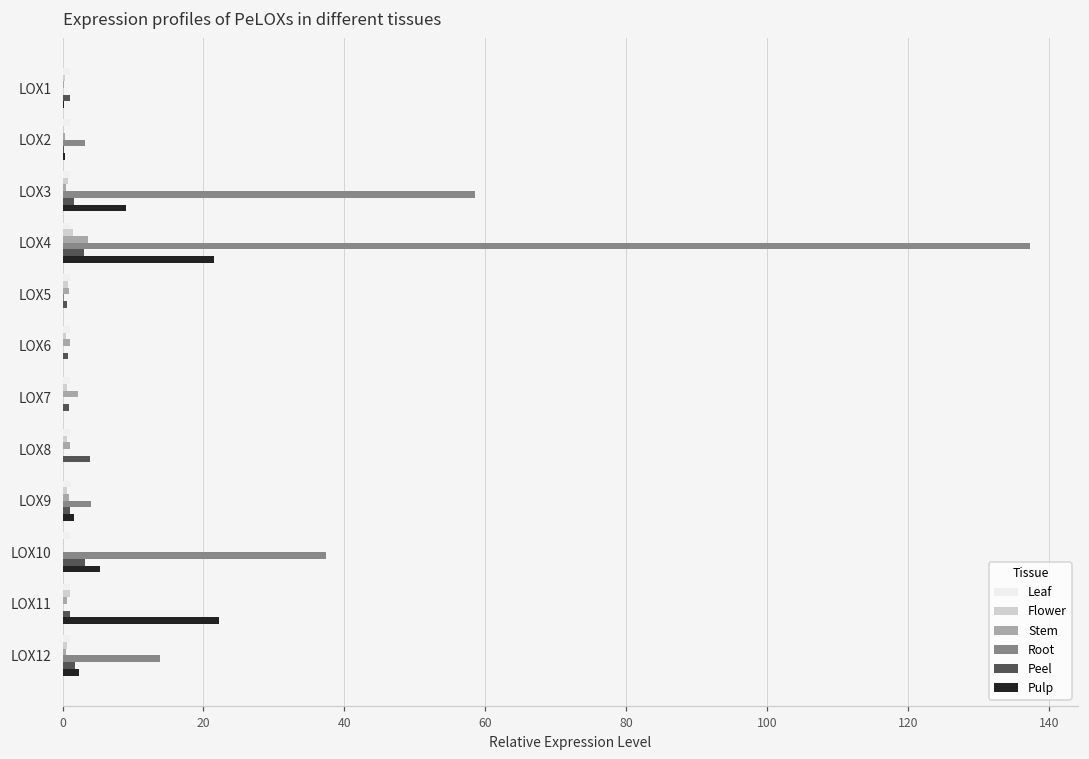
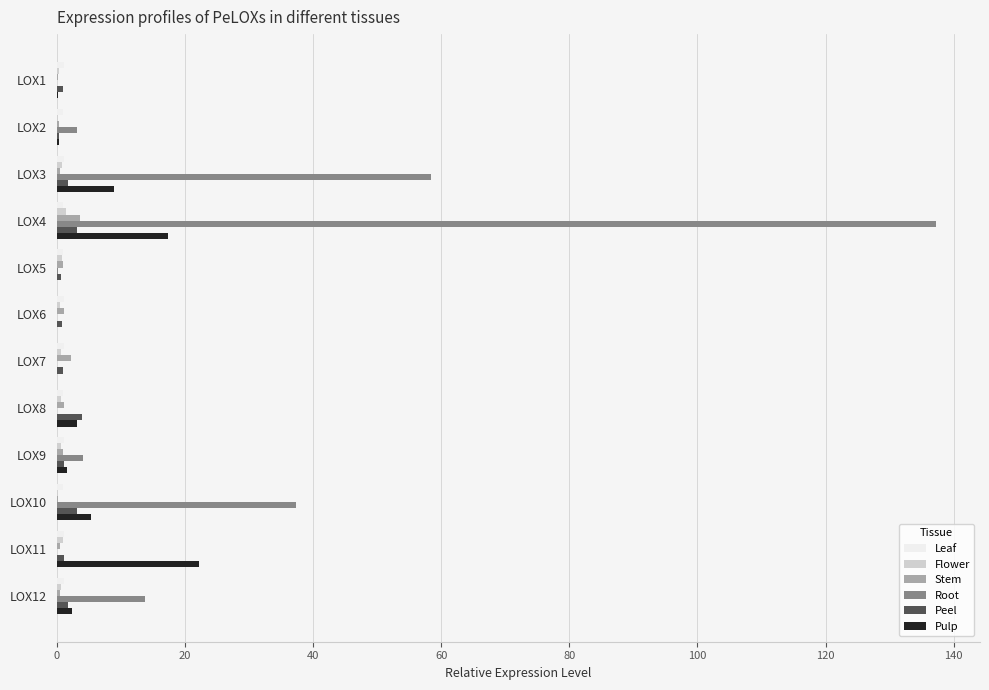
  {
    "Peel": {
      "LOX1": 1,
      "LOX3": 2,
      "LOX4": 3,
      "LOX5": 1,
      "LOX6": 1,
      "LOX7": 1,
      "LOX8": 4,
      "LOX9": 1,
      "LOX10": 3,
      "LOX11": 1,
      "LOX12": 2
    },
    "Pulp": {
      "LOX3": 9,
-     "LOX4": 21,
-     "LOX8": 0,
+     "LOX4": 17,
+     "LOX8": 3,
      "LOX9": 2,
      "LOX10": 5,
      "LOX11": 22,
      "LOX12": 2
    }
  }
